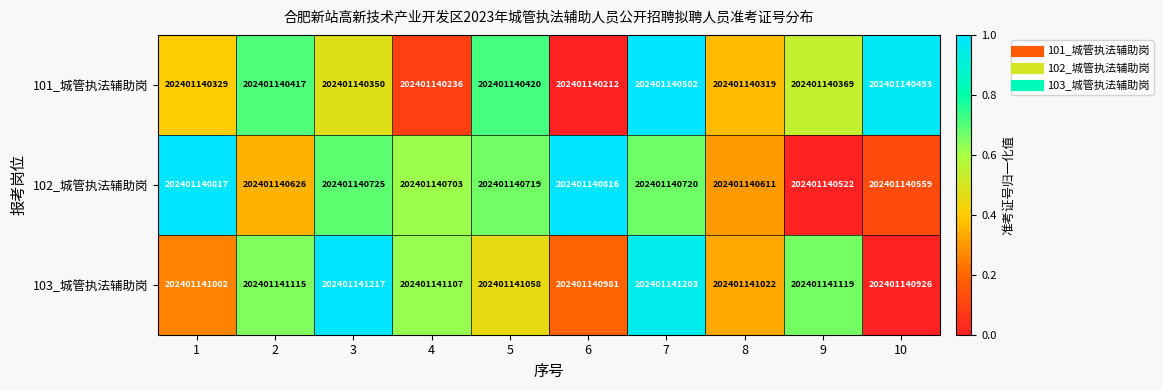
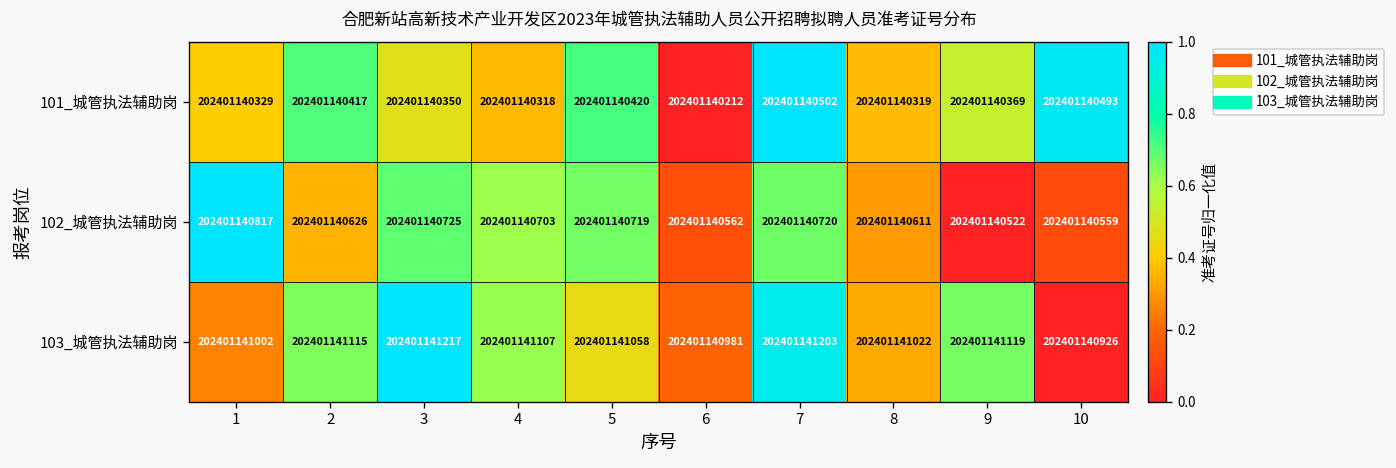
  {
    "101_城管执法辅助岗": {
      "1": 202401140329,
      "2": 202401140417,
      "3": 202401140350,
-     "4": 202401140236,
+     "4": 202401140318,
      "5": 202401140420,
      "6": 202401140212,
      "7": 202401140502,
      "8": 202401140319,
      "9": 202401140369,
      "10": 202401140493
    },
    "102_城管执法辅助岗": {
      "1": 202401140817,
      "2": 202401140626,
      "3": 202401140725,
      "4": 202401140703,
      "5": 202401140719,
-     "6": 202401140816,
+     "6": 202401140562,
      "7": 202401140720,
      "8": 202401140611,
      "9": 202401140522,
      "10": 202401140559
    },
    "103_城管执法辅助岗": {
      "1": 202401141002,
      "2": 202401141115,
      "3": 202401141217,
      "4": 202401141107,
      "5": 202401141058,
      "6": 202401140981,
      "7": 202401141203,
      "8": 202401141022,
      "9": 202401141119,
      "10": 202401140926
    }
  }
